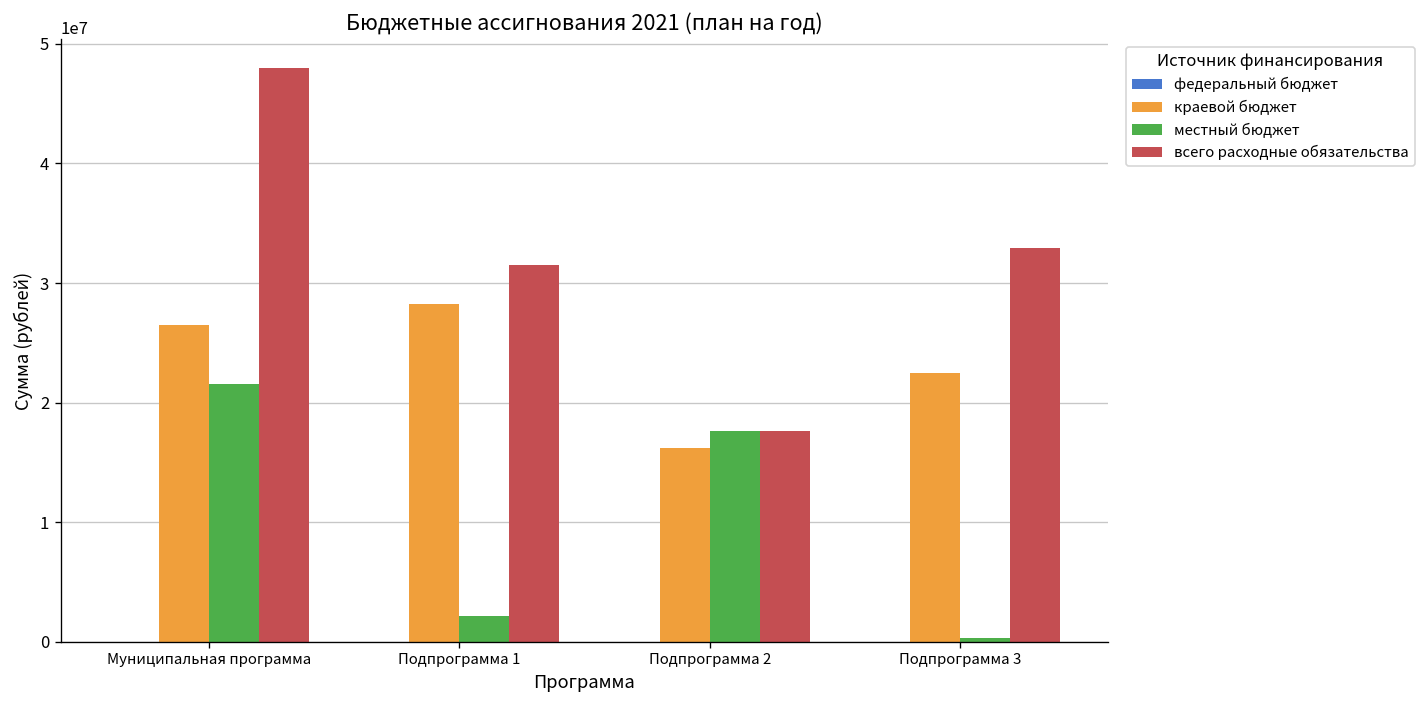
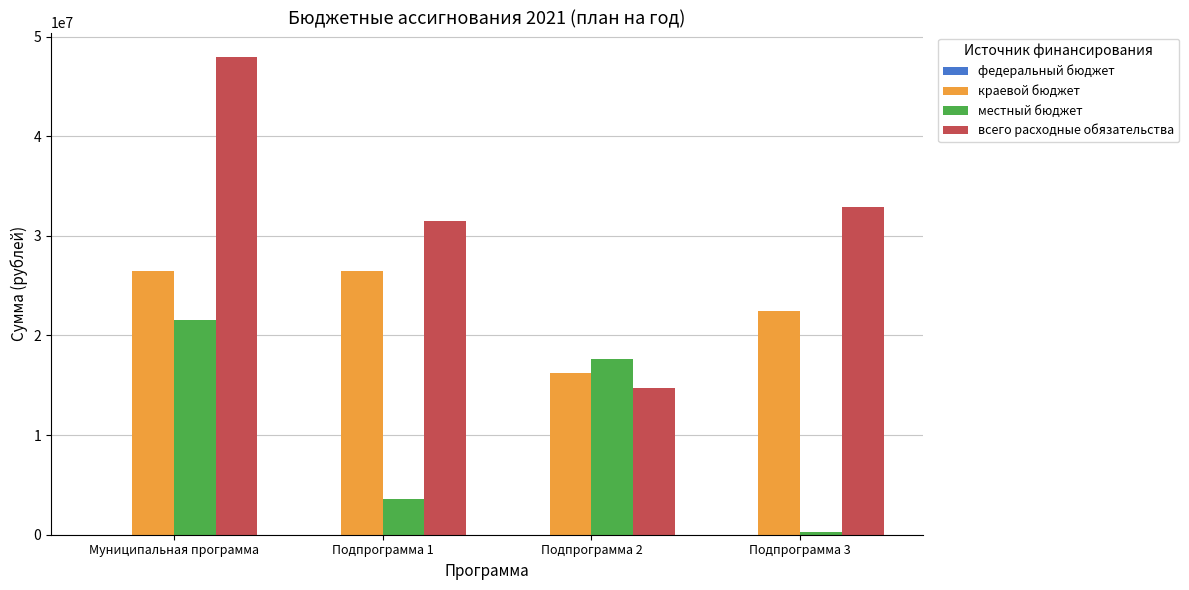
  {
    "федеральный бюджет": {
      "Муниципальная программа": 0,
      "Подпрограмма 1": 0,
      "Подпрограмма 2": 0,
      "Подпрограмма 3": 0
    },
    "краевой бюджет": {
      "Муниципальная программа": 26000000,
-     "Подпрограмма 1": 28000000,
+     "Подпрограмма 1": 26000000,
      "Подпрограмма 2": 16000000,
      "Подпрограмма 3": 22000000
    },
    "местный бюджет": {
      "Муниципальная программа": 22000000,
-     "Подпрограмма 1": 2000000,
+     "Подпрограмма 1": 4000000,
      "Подпрограмма 2": 18000000,
      "Подпрограмма 3": 0
    },
    "всего расходные обязательства": {
      "Муниципальная программа": 48000000,
      "Подпрограмма 1": 31000000,
-     "Подпрограмма 2": 18000000,
+     "Подпрограмма 2": 15000000,
      "Подпрограмма 3": 33000000
    }
  }
